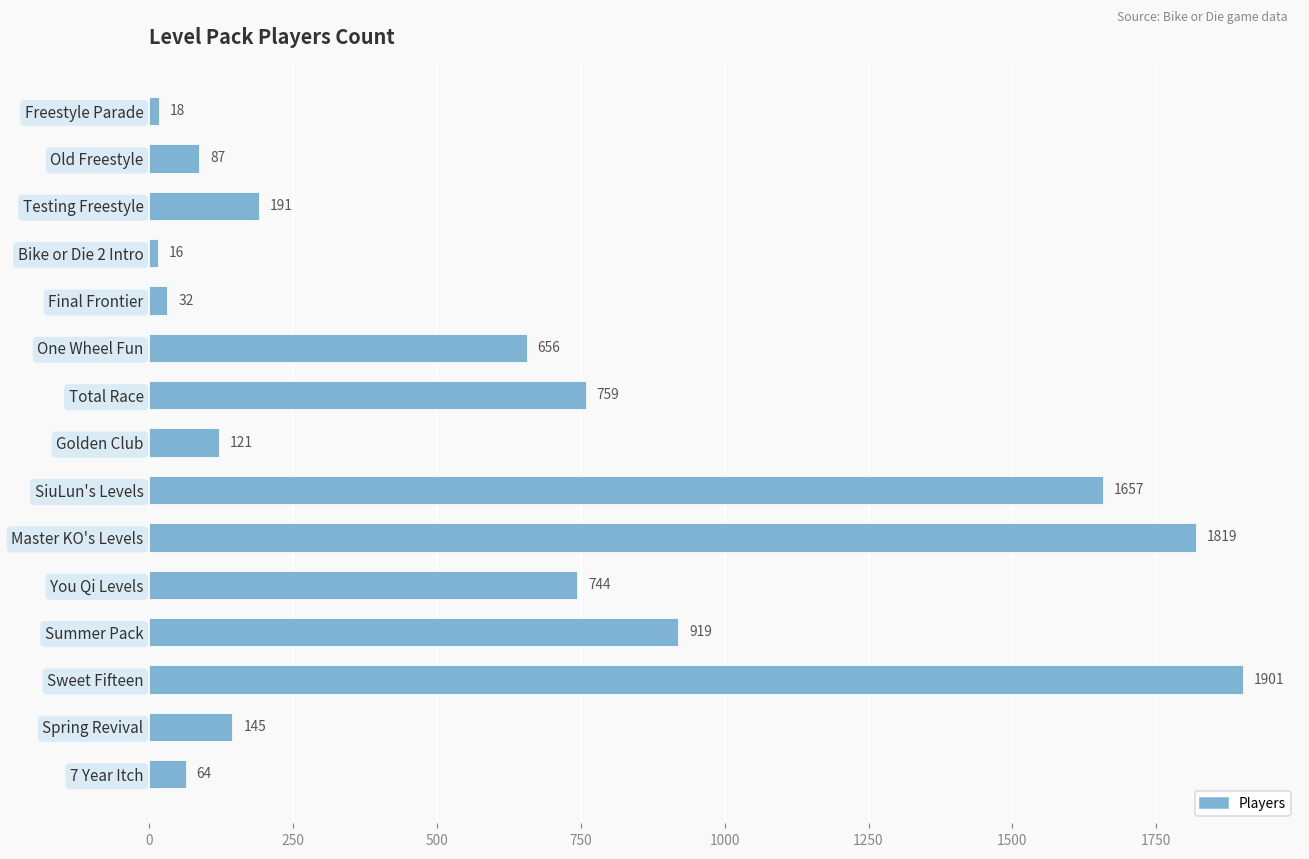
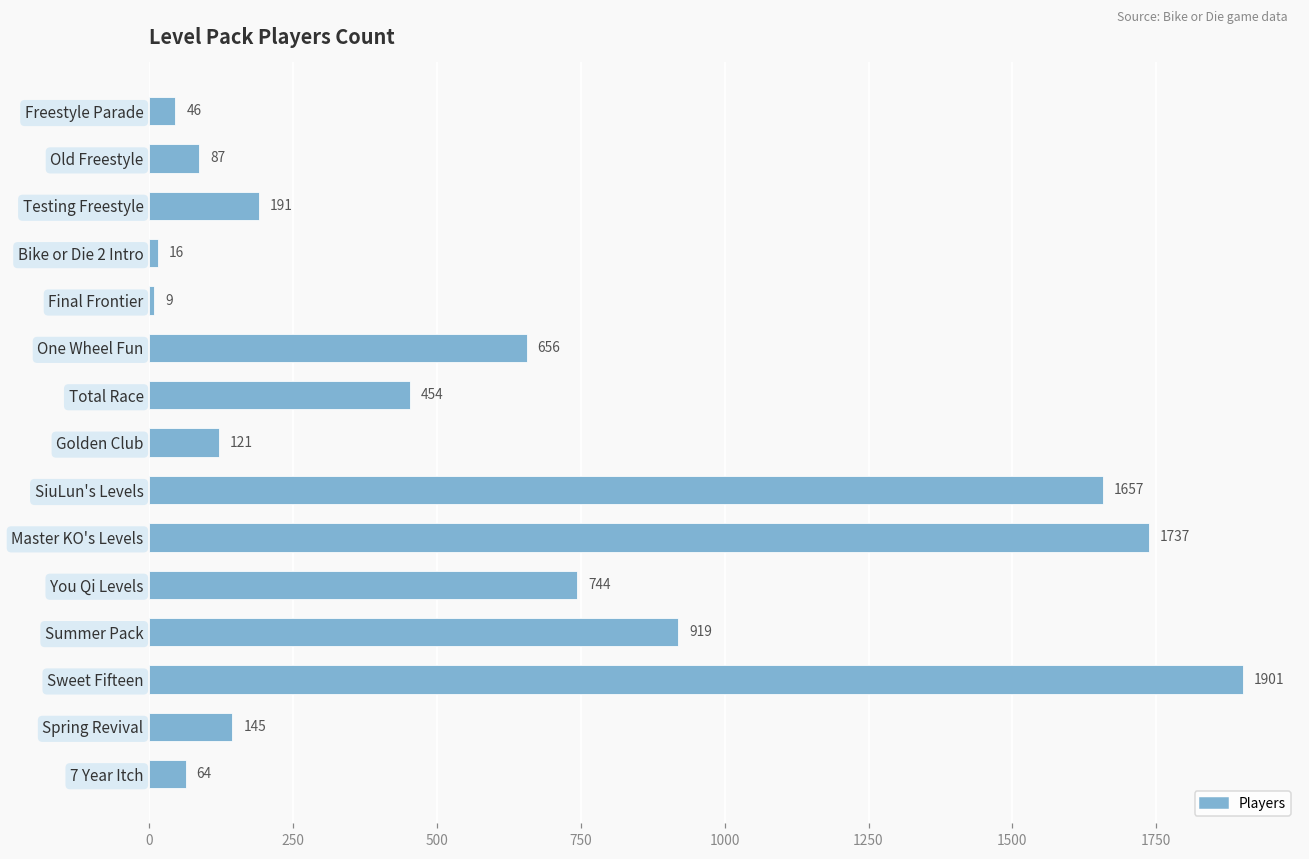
  {
-   "Freestyle Parade": 18,
+   "Freestyle Parade": 46,
    "Old Freestyle": 87,
    "Testing Freestyle": 191,
    "Bike or Die 2 Intro": 16,
-   "Final Frontier": 32,
+   "Final Frontier": 9,
    "One Wheel Fun": 656,
-   "Total Race": 759,
+   "Total Race": 454,
    "Golden Club": 121,
    "SiuLun's Levels": 1657,
-   "Master KO's Levels": 1819,
+   "Master KO's Levels": 1737,
    "You Qi Levels": 744,
    "Summer Pack": 919,
    "Sweet Fifteen": 1901,
    "Spring Revival": 145,
    "7 Year Itch": 64
  }
